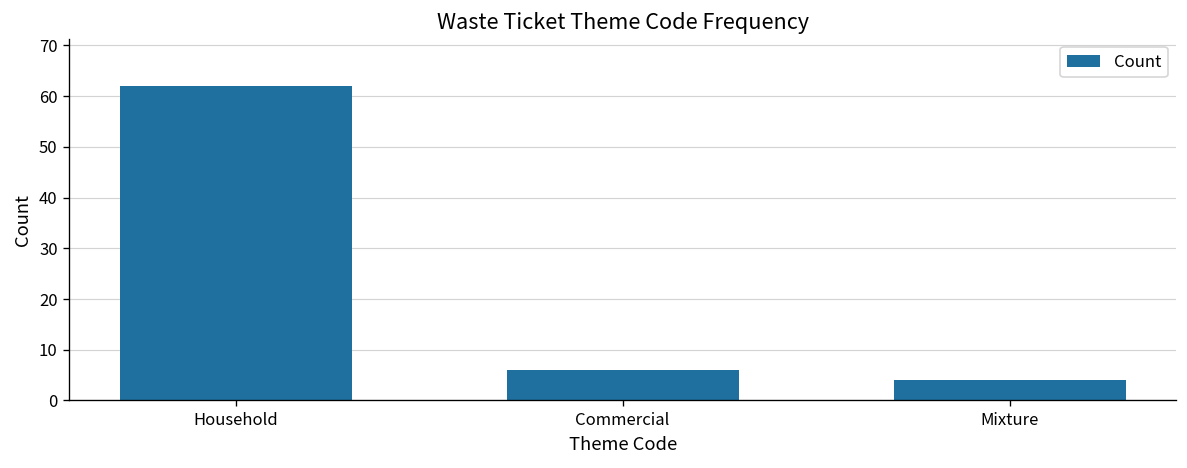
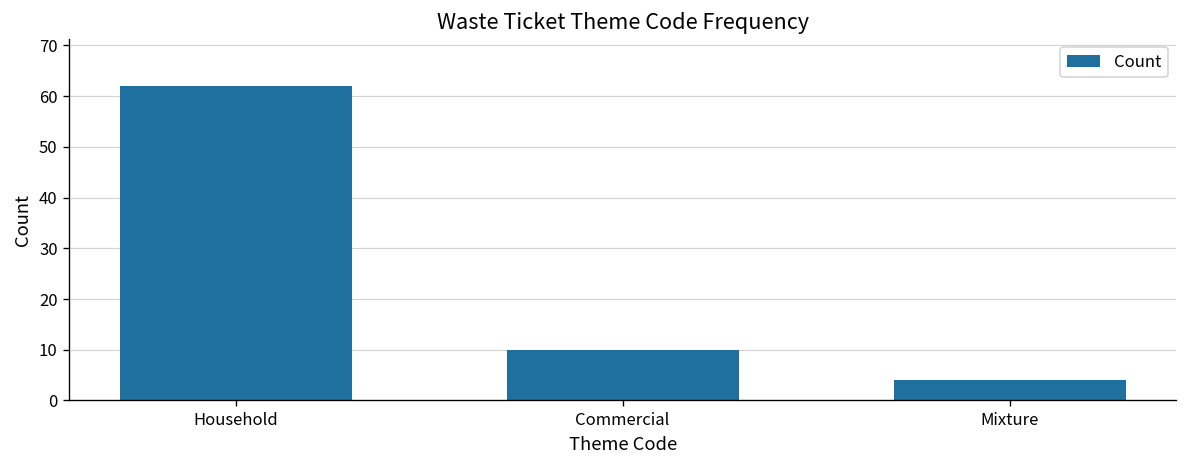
  {
    "Household": 62,
-   "Commercial": 6,
+   "Commercial": 10,
    "Mixture": 4
  }
